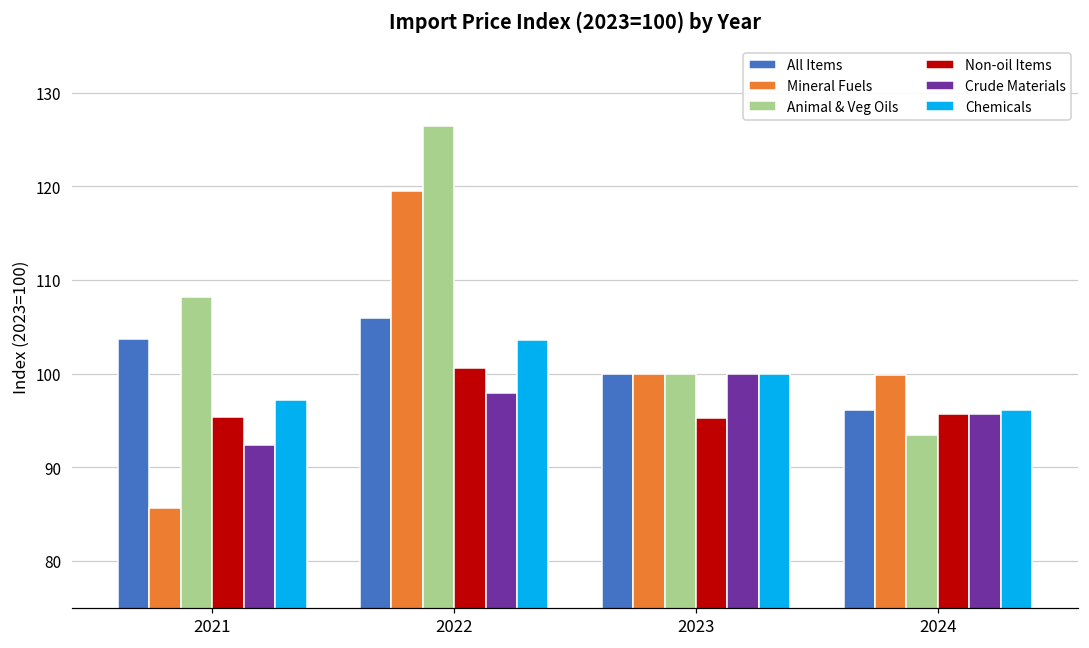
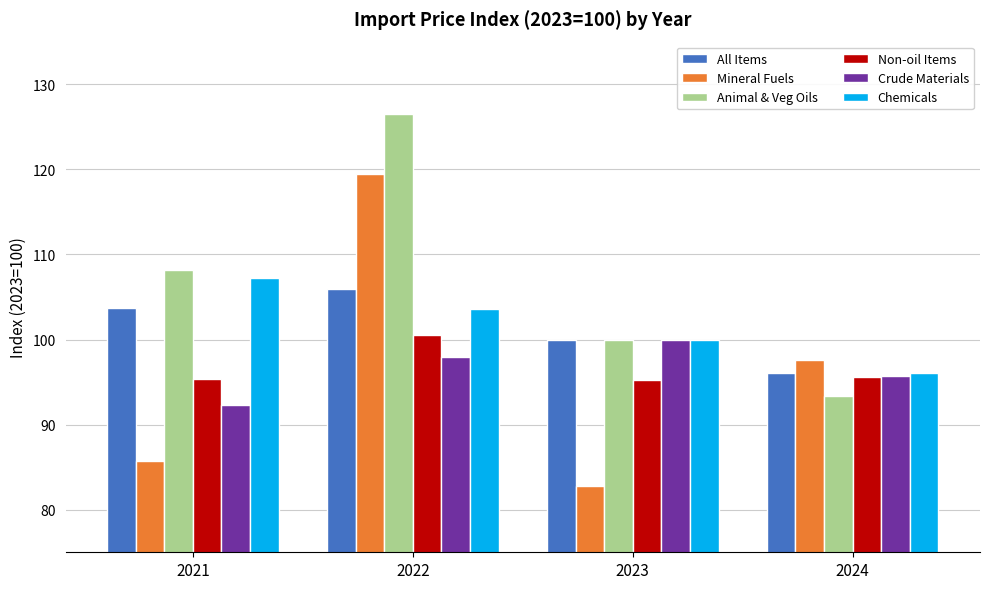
  {
    "All Items": {
      "2021": 104,
      "2022": 106,
      "2023": 100,
      "2024": 96
    },
    "Mineral Fuels": {
      "2021": 86,
      "2022": 119,
-     "2023": 100,
-     "2024": 100
+     "2023": 83,
+     "2024": 98
    },
    "Animal & Veg Oils": {
      "2021": 108,
      "2022": 126,
      "2023": 100,
      "2024": 93
    },
    "Non-oil Items": {
      "2021": 95,
      "2022": 101,
      "2023": 95,
      "2024": 96
    },
    "Crude Materials": {
      "2021": 92,
      "2022": 98,
      "2023": 100,
      "2024": 96
    },
    "Chemicals": {
-     "2021": 97,
+     "2021": 107,
      "2022": 104,
      "2023": 100,
      "2024": 96
    }
  }
